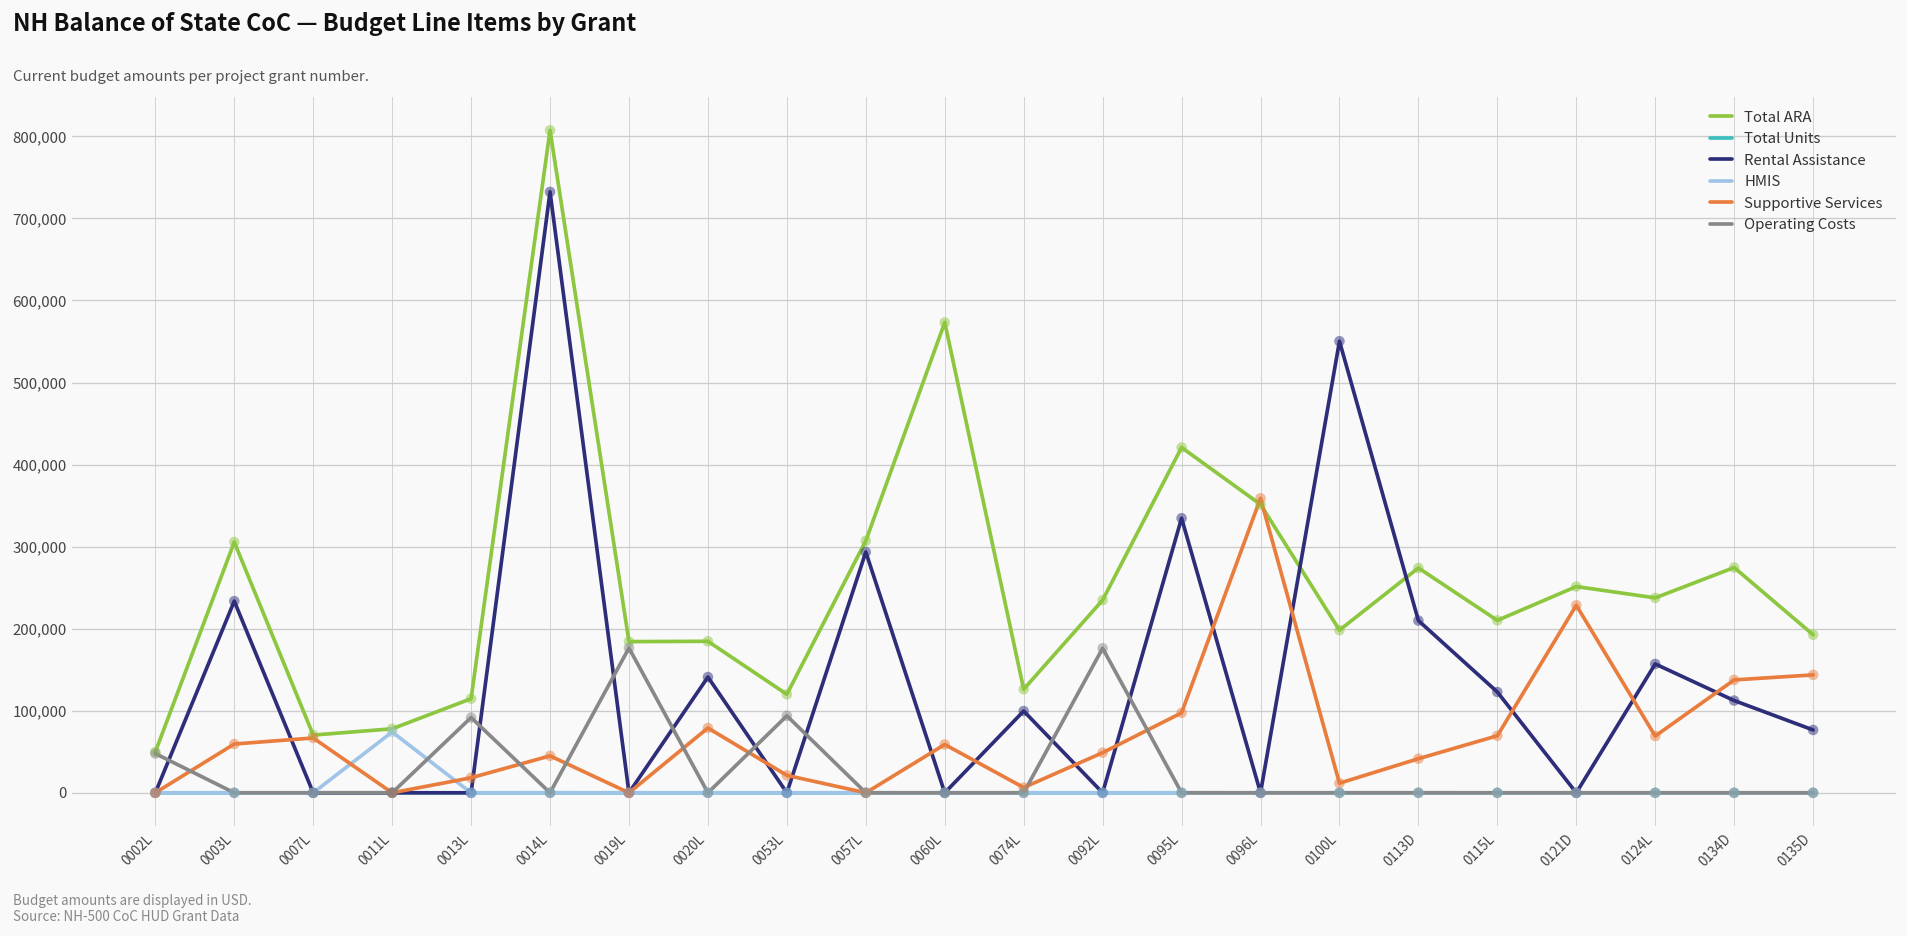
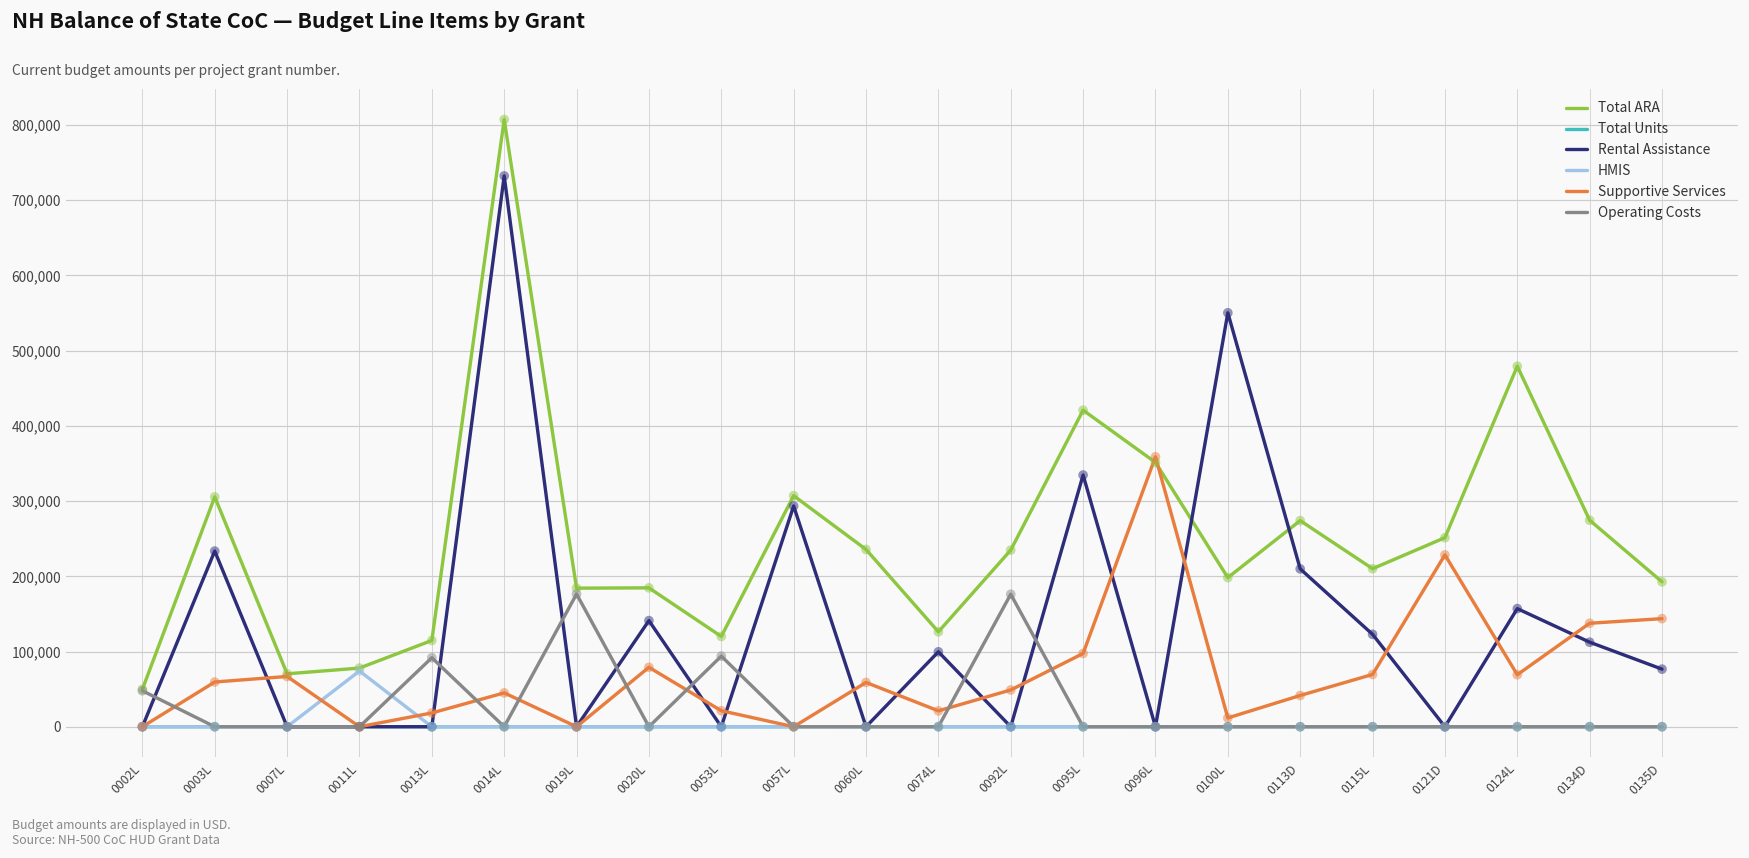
  {
    "Total ARA": {
      "0003L": "310,000",
      "0011L": "80,000",
      "0013L": "110,000",
      "0014L": "810,000",
      "0019L": "180,000",
      "0020L": "180,000",
      "0053L": "120,000",
      "0057L": "310,000",
-     "0060L": "570,000",
+     "0060L": "240,000",
      "0074L": "130,000",
      "0092L": "230,000",
      "0095L": "420,000",
      "0096L": "350,000",
      "0100L": "200,000",
      "0113D": "270,000",
      "0115L": "210,000",
      "0121D": "250,000",
-     "0124L": "240,000",
+     "0124L": "480,000",
      "0134D": "270,000",
      "0135D": "190,000"
    },
    "Rental Assistance": {
      "0003L": "230,000",
      "0014L": "730,000",
      "0020L": "140,000",
      "0057L": "290,000",
      "0074L": "100,000",
      "0095L": "330,000",
      "0100L": "550,000",
      "0113D": "210,000",
      "0115L": "120,000",
      "0124L": "160,000",
      "0134D": "110,000",
      "0135D": "80,000"
    },
    "HMIS": {
      "0011L": "70,000"
    },
    "Supportive Services": {
      "0003L": "60,000",
      "0013L": "20,000",
      "0014L": "50,000",
      "0020L": "80,000",
      "0053L": "20,000",
      "0060L": "60,000",
-     "0074L": "10,000",
+     "0074L": "20,000",
      "0092L": "50,000",
      "0095L": "100,000",
      "0096L": "360,000",
      "0100L": "10,000",
      "0113D": "40,000",
      "0115L": "70,000",
      "0121D": "230,000",
      "0124L": "70,000",
      "0134D": "140,000",
      "0135D": "140,000"
    },
    "Operating Costs": {
      "0013L": "90,000",
      "0019L": "180,000",
      "0053L": "90,000",
      "0092L": "180,000"
    }
  }
